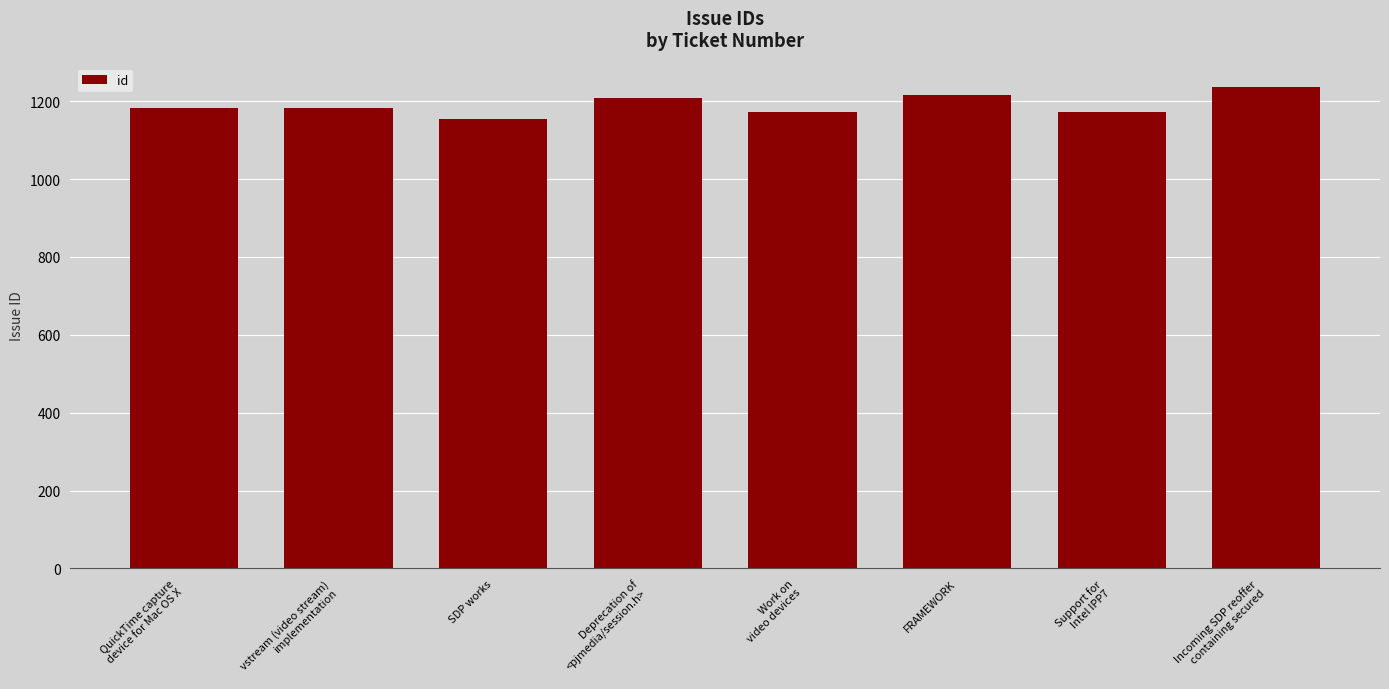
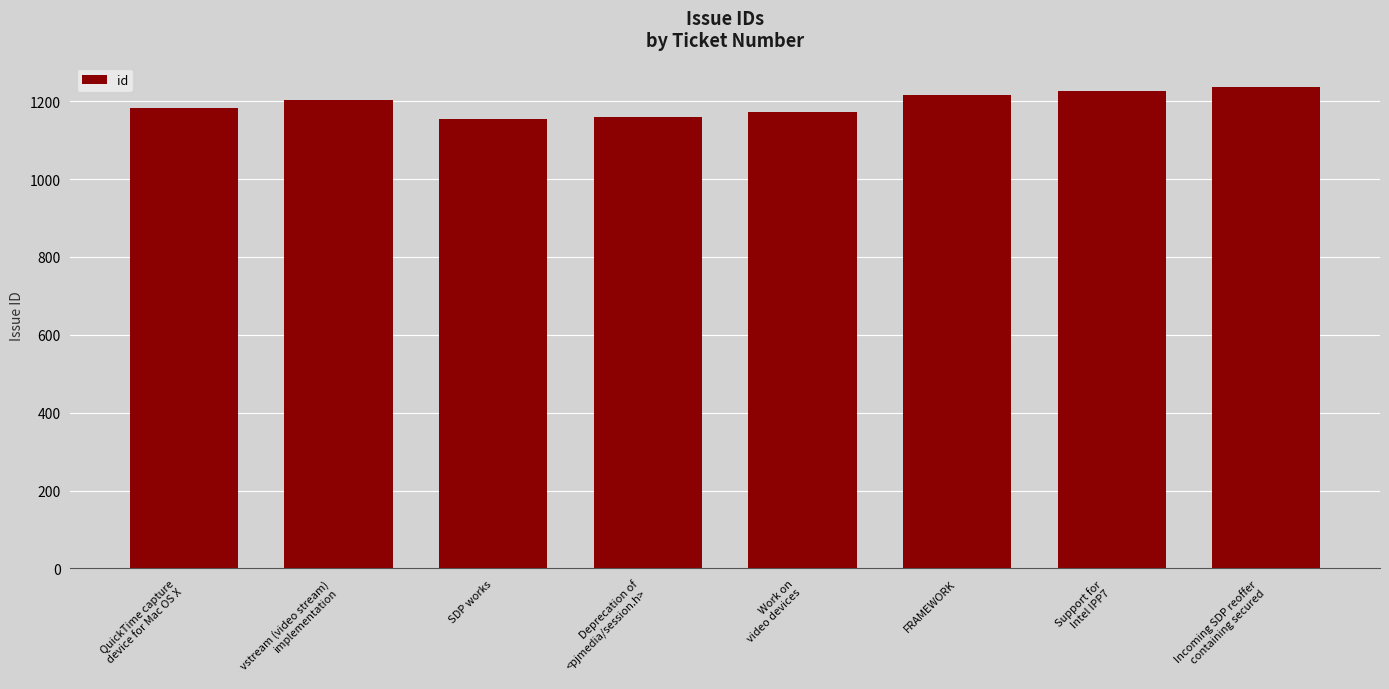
  {
    "QuickTime capture device for Mac OS X": 1180,
-   "vstream (video stream) implementation": 1180,
+   "vstream (video stream) implementation": 1200,
    "SDP works": 1150,
-   "Deprecation of <pjmedia/session.h>": 1210,
+   "Deprecation of <pjmedia/session.h>": 1160,
    "Work on video devices": 1170,
    "FRAMEWORK": 1220,
-   "Support for Intel IPP7": 1170,
+   "Support for Intel IPP7": 1230,
    "Incoming SDP reoffer containing secured": 1240
  }
